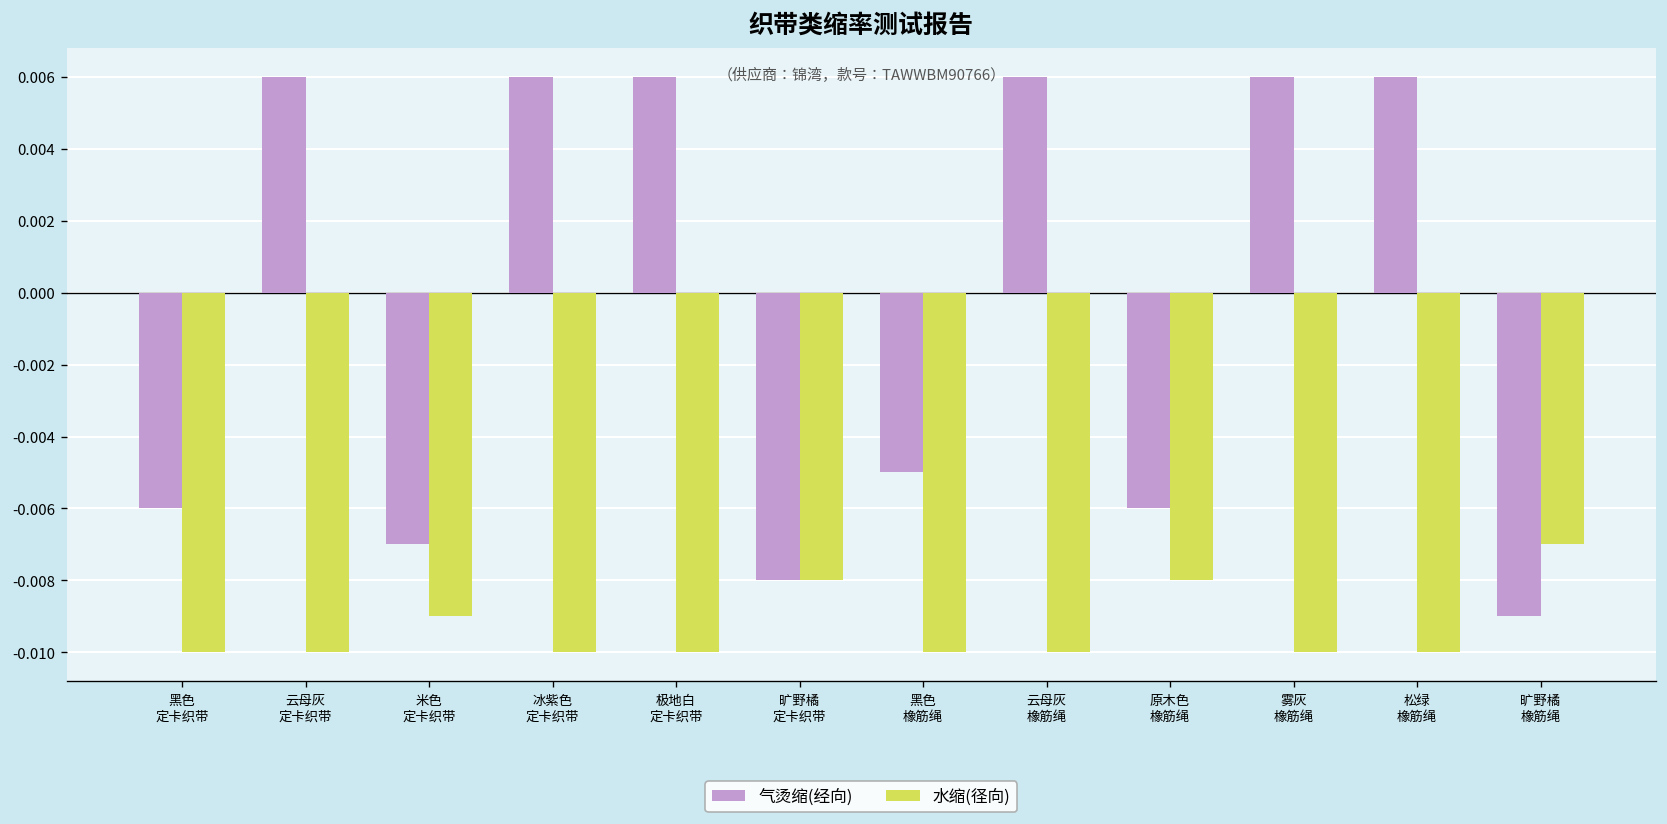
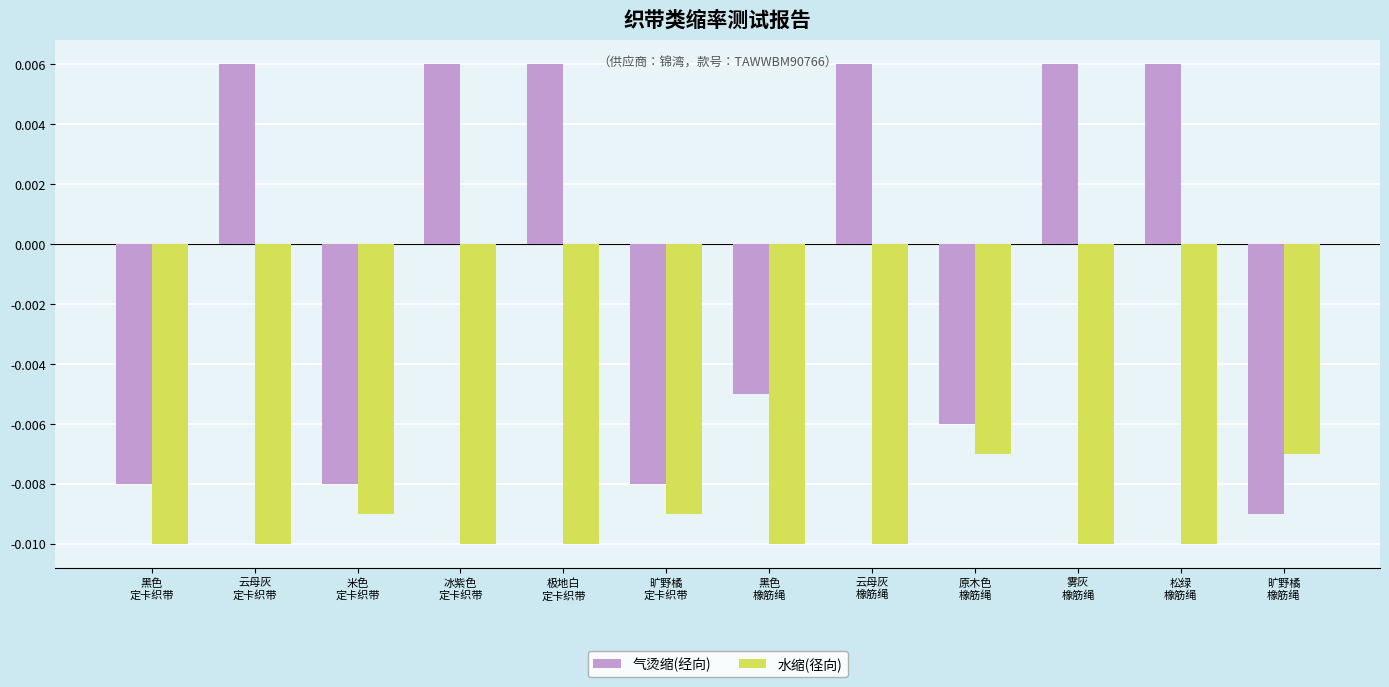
  {
    "气烫缩(经向)": {
-     "黑色 定卡织带": -0.006,
+     "黑色 定卡织带": -0.008,
      "云母灰 定卡织带": 0.006,
-     "米色 定卡织带": -0.007,
+     "米色 定卡织带": -0.008,
      "冰紫色 定卡织带": 0.006,
      "极地白 定卡织带": 0.006,
      "旷野橘 定卡织带": -0.008,
      "黑色 橡筋绳": -0.005,
      "云母灰 橡筋绳": 0.006,
      "原木色 橡筋绳": -0.006,
      "雾灰 橡筋绳": 0.006,
      "松绿 橡筋绳": 0.006,
      "旷野橘 橡筋绳": -0.009
    },
    "水缩(径向)": {
      "黑色 定卡织带": -0.010,
      "云母灰 定卡织带": -0.010,
      "米色 定卡织带": -0.009,
      "冰紫色 定卡织带": -0.010,
      "极地白 定卡织带": -0.010,
-     "旷野橘 定卡织带": -0.008,
+     "旷野橘 定卡织带": -0.009,
      "黑色 橡筋绳": -0.010,
      "云母灰 橡筋绳": -0.010,
-     "原木色 橡筋绳": -0.008,
+     "原木色 橡筋绳": -0.007,
      "雾灰 橡筋绳": -0.010,
      "松绿 橡筋绳": -0.010,
      "旷野橘 橡筋绳": -0.007
    }
  }
